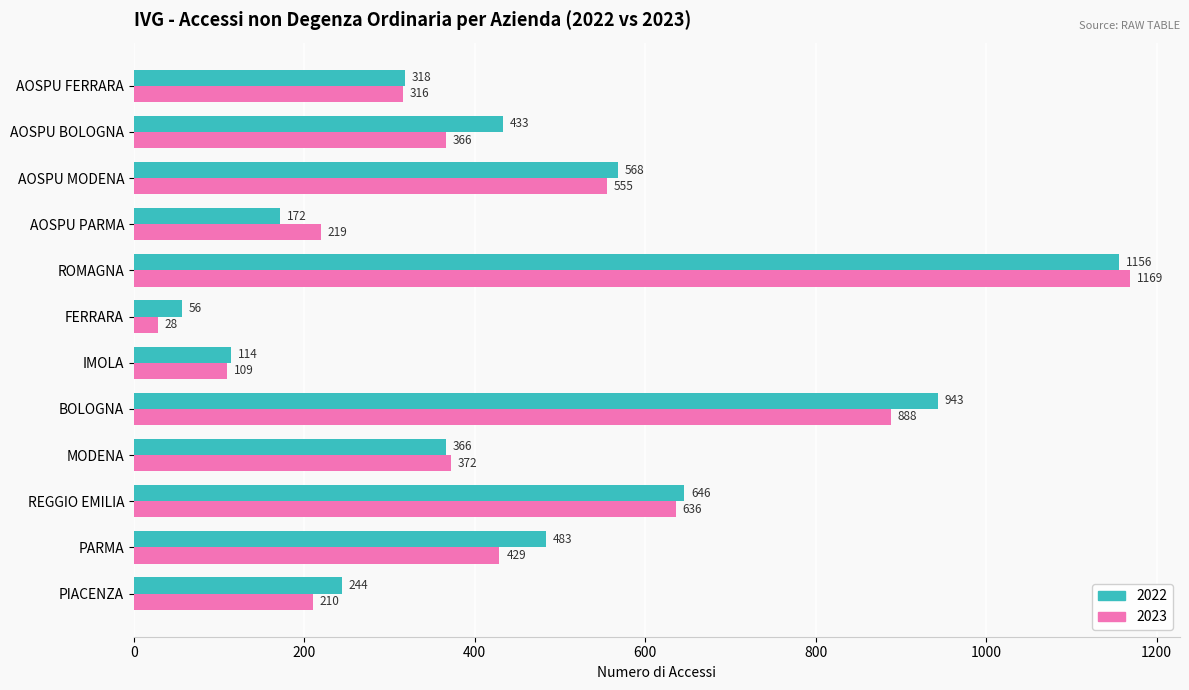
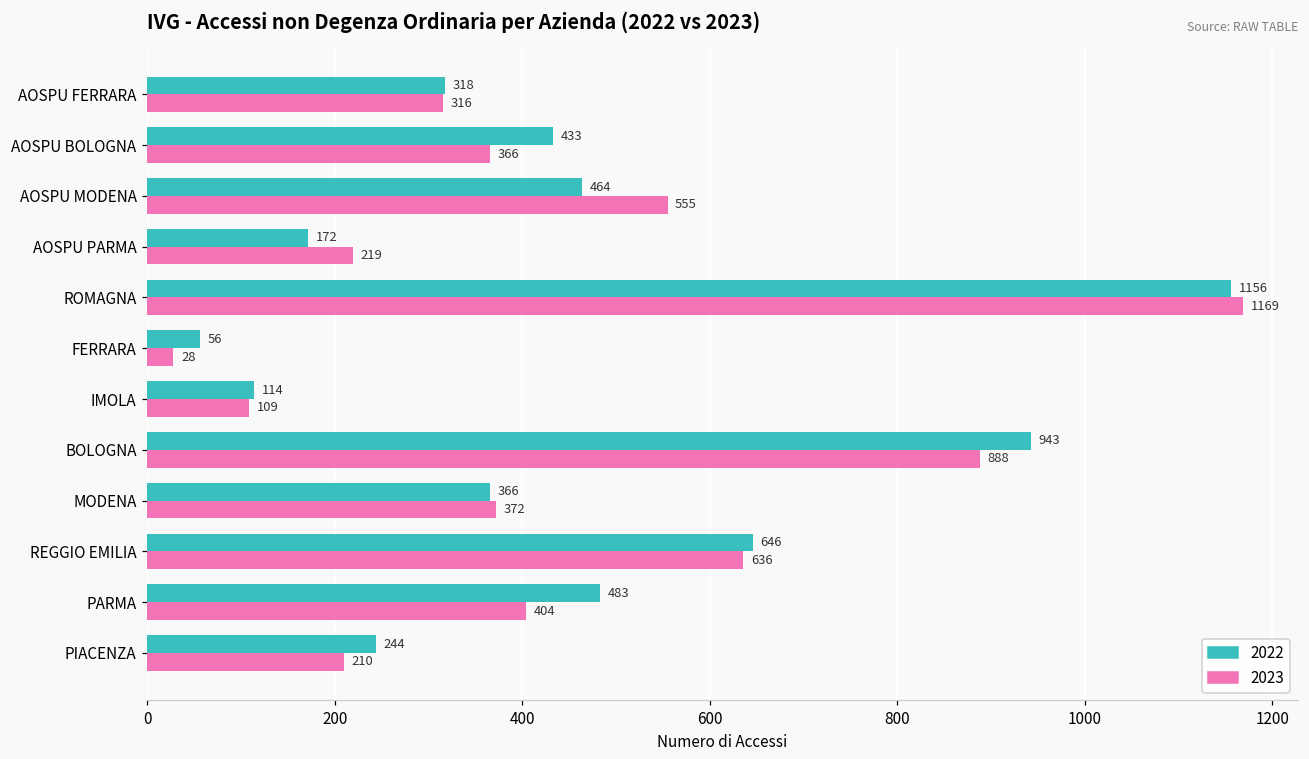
  {
    "2022": {
      "AOSPU FERRARA": 318,
      "AOSPU BOLOGNA": 433,
-     "AOSPU MODENA": 568,
+     "AOSPU MODENA": 464,
      "AOSPU PARMA": 172,
      "ROMAGNA": 1156,
      "FERRARA": 56,
      "IMOLA": 114,
      "BOLOGNA": 943,
      "MODENA": 366,
      "REGGIO EMILIA": 646,
      "PARMA": 483,
      "PIACENZA": 244
    },
    "2023": {
      "AOSPU FERRARA": 316,
      "AOSPU BOLOGNA": 366,
      "AOSPU MODENA": 555,
      "AOSPU PARMA": 219,
      "ROMAGNA": 1169,
      "FERRARA": 28,
      "IMOLA": 109,
      "BOLOGNA": 888,
      "MODENA": 372,
      "REGGIO EMILIA": 636,
-     "PARMA": 429,
+     "PARMA": 404,
      "PIACENZA": 210
    }
  }
